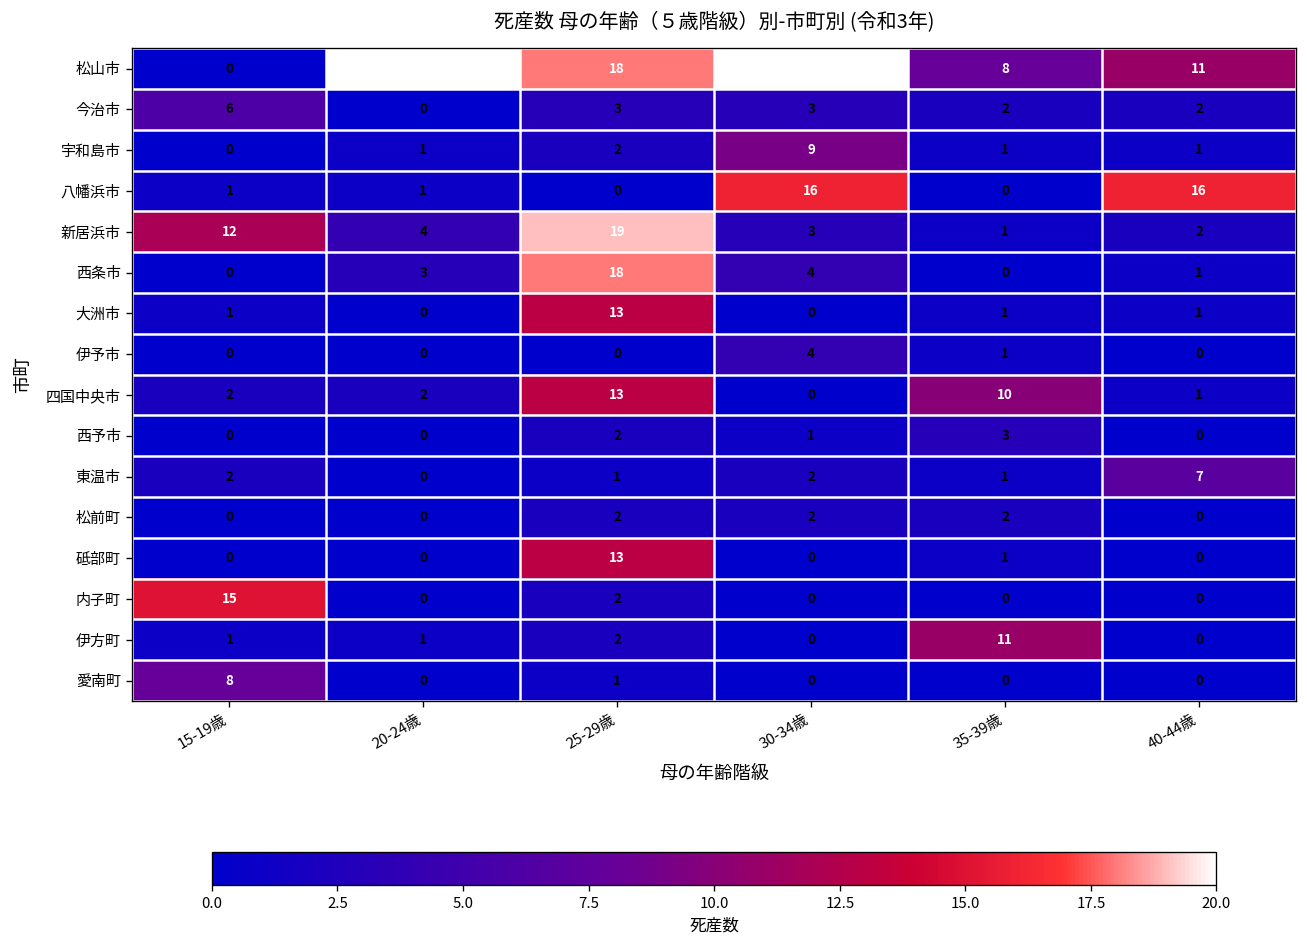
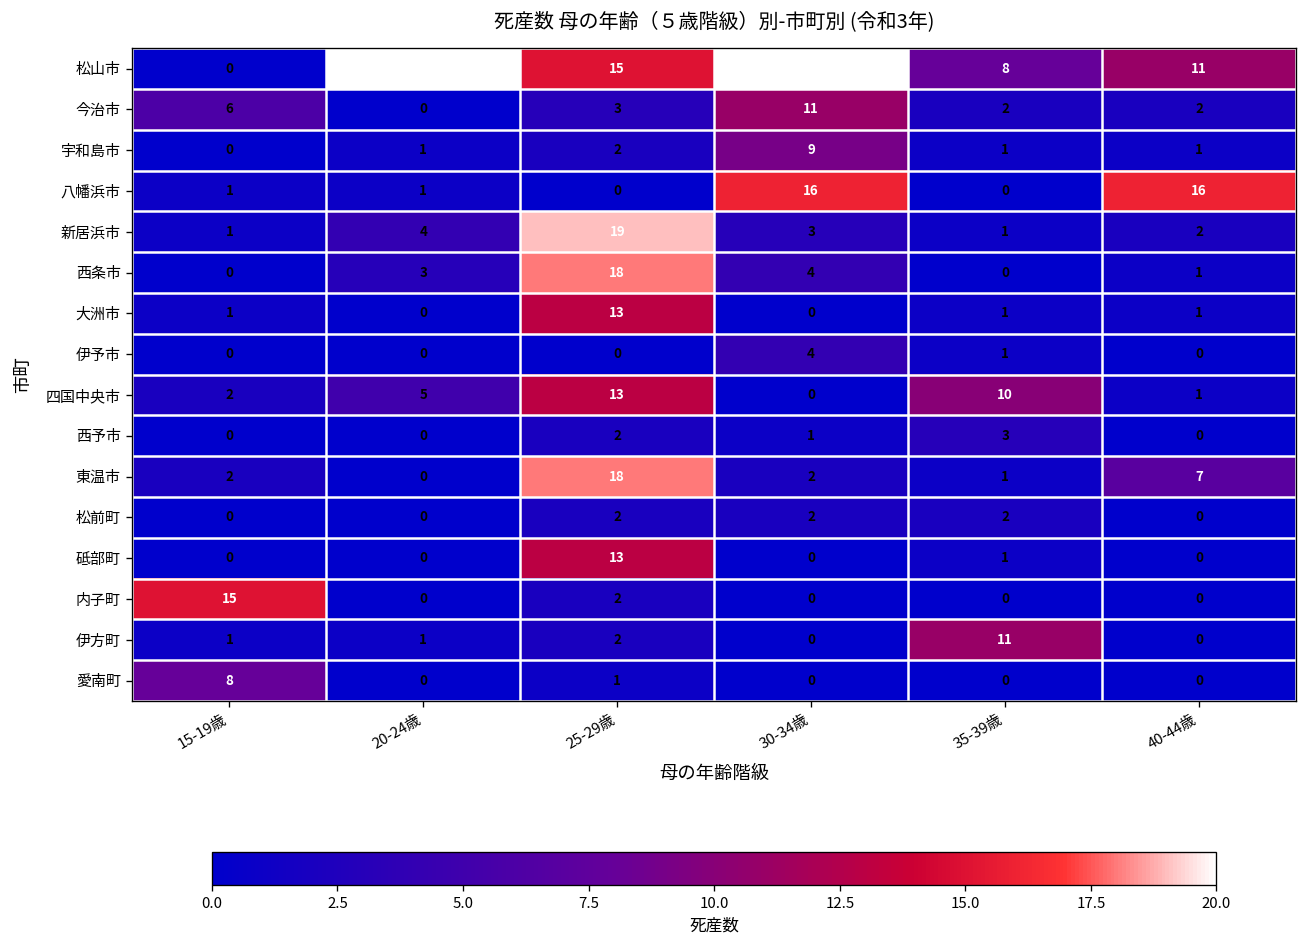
  {
    "松山市": {
      "15-19歳": 0,
-     "25-29歳": 18,
+     "25-29歳": 15,
      "35-39歳": 8,
      "40-44歳": 11
    },
    "今治市": {
      "15-19歳": 6,
      "20-24歳": 0,
      "25-29歳": 3,
-     "30-34歳": 3,
+     "30-34歳": 11,
      "35-39歳": 2,
      "40-44歳": 2
    },
    "宇和島市": {
      "15-19歳": 0,
      "20-24歳": 1,
      "25-29歳": 2,
      "30-34歳": 9,
      "35-39歳": 1,
      "40-44歳": 1
    },
    "八幡浜市": {
      "15-19歳": 1,
      "20-24歳": 1,
      "25-29歳": 0,
      "30-34歳": 16,
      "35-39歳": 0,
      "40-44歳": 16
    },
    "新居浜市": {
-     "15-19歳": 12,
+     "15-19歳": 1,
      "20-24歳": 4,
      "25-29歳": 19,
      "30-34歳": 3,
      "35-39歳": 1,
      "40-44歳": 2
    },
    "西条市": {
      "15-19歳": 0,
      "20-24歳": 3,
      "25-29歳": 18,
      "30-34歳": 4,
      "35-39歳": 0,
      "40-44歳": 1
    },
    "大洲市": {
      "15-19歳": 1,
      "20-24歳": 0,
      "25-29歳": 13,
      "30-34歳": 0,
      "35-39歳": 1,
      "40-44歳": 1
    },
    "伊予市": {
      "15-19歳": 0,
      "20-24歳": 0,
      "25-29歳": 0,
      "30-34歳": 4,
      "35-39歳": 1,
      "40-44歳": 0
    },
    "四国中央市": {
      "15-19歳": 2,
-     "20-24歳": 2,
+     "20-24歳": 5,
      "25-29歳": 13,
      "30-34歳": 0,
      "35-39歳": 10,
      "40-44歳": 1
    },
    "西予市": {
      "15-19歳": 0,
      "20-24歳": 0,
      "25-29歳": 2,
      "30-34歳": 1,
      "35-39歳": 3,
      "40-44歳": 0
    },
    "東温市": {
      "15-19歳": 2,
      "20-24歳": 0,
-     "25-29歳": 1,
+     "25-29歳": 18,
      "30-34歳": 2,
      "35-39歳": 1,
      "40-44歳": 7
    },
    "松前町": {
      "15-19歳": 0,
      "20-24歳": 0,
      "25-29歳": 2,
      "30-34歳": 2,
      "35-39歳": 2,
      "40-44歳": 0
    },
    "砥部町": {
      "15-19歳": 0,
      "20-24歳": 0,
      "25-29歳": 13,
      "30-34歳": 0,
      "35-39歳": 1,
      "40-44歳": 0
    },
    "内子町": {
      "15-19歳": 15,
      "20-24歳": 0,
      "25-29歳": 2,
      "30-34歳": 0,
      "35-39歳": 0,
      "40-44歳": 0
    },
    "伊方町": {
      "15-19歳": 1,
      "20-24歳": 1,
      "25-29歳": 2,
      "30-34歳": 0,
      "35-39歳": 11,
      "40-44歳": 0
    },
    "愛南町": {
      "15-19歳": 8,
      "20-24歳": 0,
      "25-29歳": 1,
      "30-34歳": 0,
      "35-39歳": 0,
      "40-44歳": 0
    }
  }
